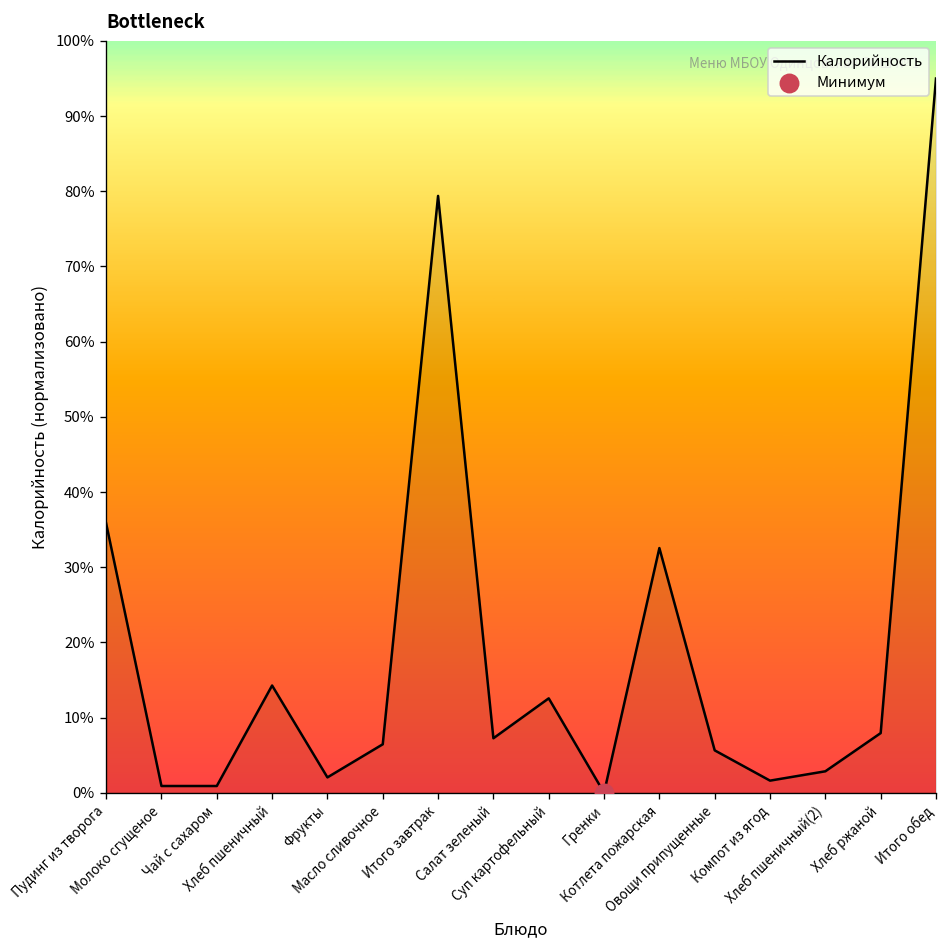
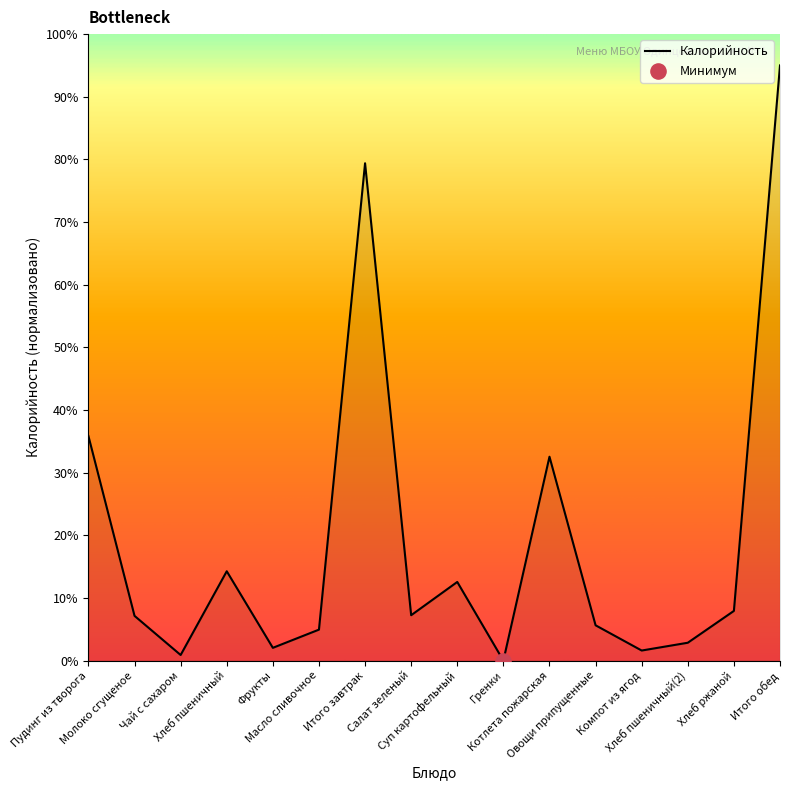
  {
    "Калорийность": {
      "Пудинг из творога": "36%",
-     "Молоко сгущеное": "1%",
+     "Молоко сгущеное": "7%",
      "Чай с сахаром": "1%",
      "Хлеб пшеничный": "14%",
      "Фрукты": "2%",
-     "Масло сливочное": "6%",
+     "Масло сливочное": "5%",
      "Итого завтрак": "79%",
      "Салат зеленый": "7%",
      "Суп картофельный": "13%",
      "Котлета пожарская": "33%",
      "Овощи припущенные": "6%",
      "Компот из ягод": "2%",
      "Хлеб пшеничный(2)": "3%",
      "Хлеб ржаной": "8%"
    }
  }
